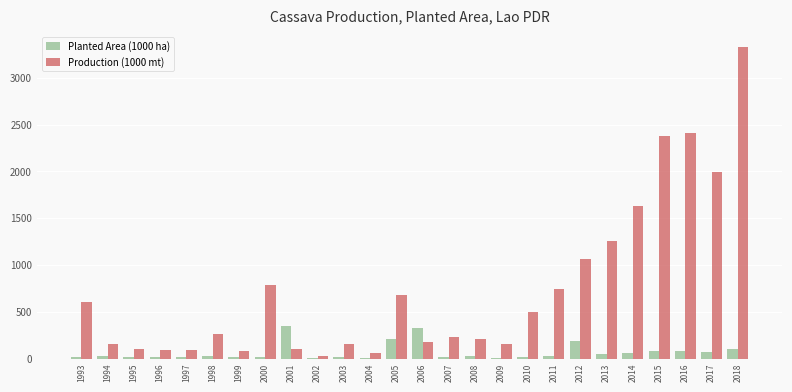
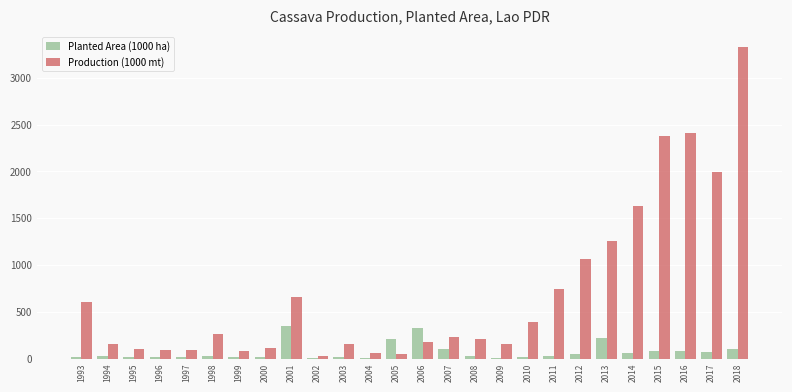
  {
    "Planted Area (1000 ha)": {
      "2001": 300,
      "2005": 200,
      "2006": 300,
-     "2007": 0,
+     "2007": 100,
      "2011": 0,
-     "2012": 200,
-     "2013": 0,
+     "2012": 0,
+     "2013": 200,
      "2014": 100,
      "2015": 100,
      "2016": 100,
      "2017": 100,
      "2018": 100
    },
    "Production (1000 mt)": {
      "1993": 600,
      "1994": 200,
      "1995": 100,
      "1996": 100,
      "1997": 100,
      "1998": 300,
      "1999": 100,
-     "2000": 800,
-     "2001": 100,
+     "2000": 100,
+     "2001": 700,
      "2002": 0,
      "2003": 200,
      "2004": 100,
-     "2005": 700,
+     "2005": 100,
      "2006": 200,
      "2007": 200,
      "2008": 200,
      "2009": 200,
-     "2010": 500,
+     "2010": 400,
      "2011": 700,
      "2012": 1100,
      "2013": 1300,
      "2014": 1600,
      "2015": 2400,
      "2016": 2400,
      "2017": 2000,
      "2018": 3300
    }
  }
